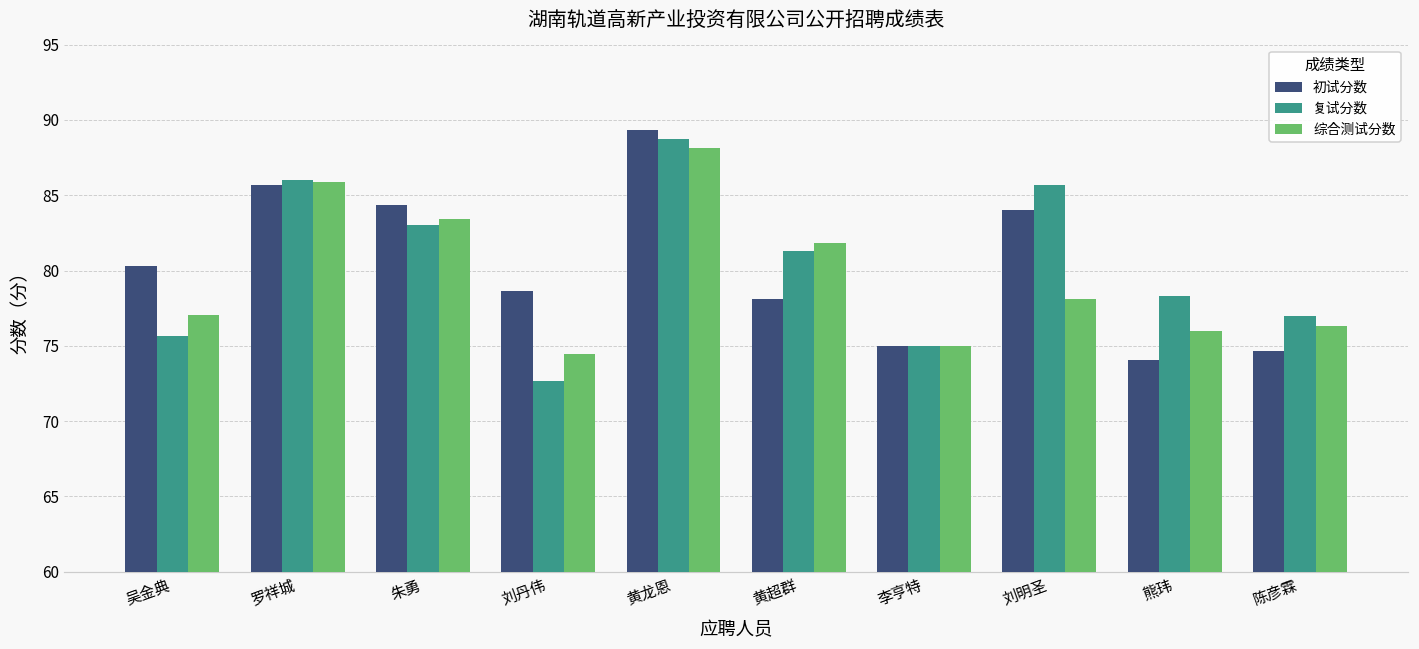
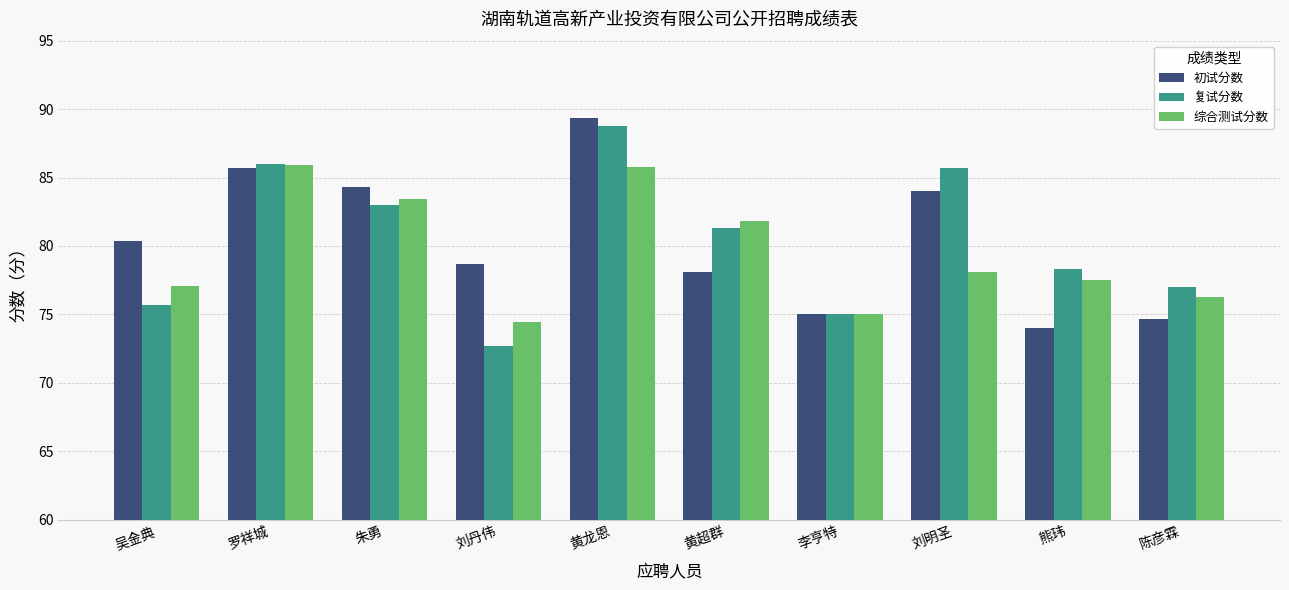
  {
    "初试分数": {
      "吴金典": 80.3,
      "罗祥城": 85.7,
      "朱勇": 84.3,
      "刘丹伟": 78.7,
      "黄龙恩": 89.3,
      "黄超群": 78.1,
      "李亨特": 75.0,
      "刘明圣": 84.0,
      "熊玮": 74.0,
      "陈彦霖": 74.7
    },
    "复试分数": {
      "吴金典": 75.7,
      "罗祥城": 86.0,
      "朱勇": 83.0,
      "刘丹伟": 72.7,
      "黄龙恩": 88.7,
      "黄超群": 81.3,
      "李亨特": 75.0,
      "刘明圣": 85.7,
      "熊玮": 78.3,
      "陈彦霖": 77.0
    },
    "综合测试分数": {
      "吴金典": 77.1,
      "罗祥城": 85.9,
      "朱勇": 83.4,
      "刘丹伟": 74.5,
-     "黄龙恩": 88.2,
+     "黄龙恩": 85.8,
      "黄超群": 81.8,
      "李亨特": 75.0,
      "刘明圣": 78.1,
-     "熊玮": 76.0,
+     "熊玮": 77.5,
      "陈彦霖": 76.3
    }
  }
